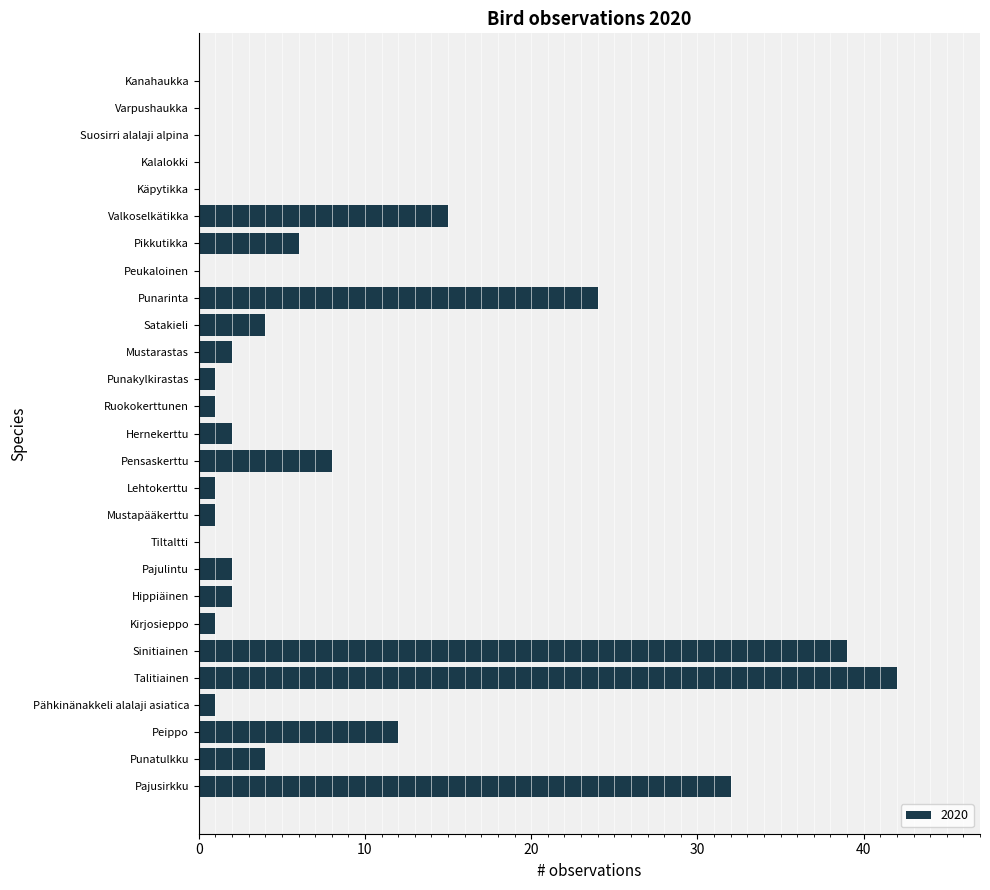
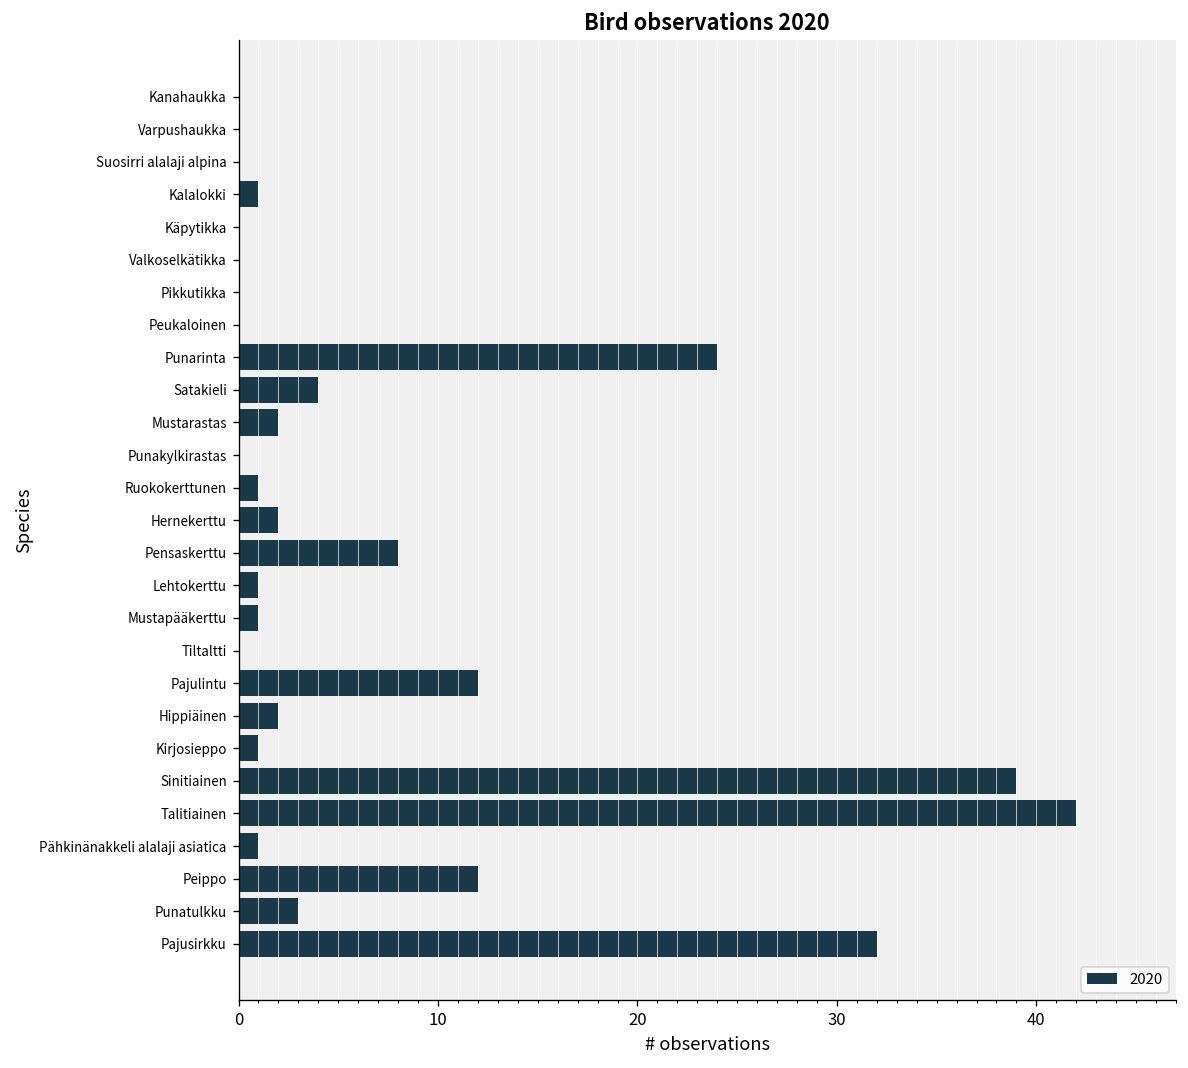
  {
    "Kanahaukka": 0,
    "Varpushaukka": 0,
    "Suosirri alalaji alpina": 0,
-   "Kalalokki": 0,
+   "Kalalokki": 1,
    "Käpytikka": 0,
-   "Valkoselkätikka": 15,
-   "Pikkutikka": 6,
+   "Valkoselkätikka": 0,
+   "Pikkutikka": 0,
    "Peukaloinen": 0,
    "Punarinta": 24,
    "Satakieli": 4,
    "Mustarastas": 2,
-   "Punakylkirastas": 1,
+   "Punakylkirastas": 0,
    "Ruokokerttunen": 1,
    "Hernekerttu": 2,
    "Pensaskerttu": 8,
    "Lehtokerttu": 1,
    "Mustapääkerttu": 1,
    "Tiltaltti": 0,
-   "Pajulintu": 2,
+   "Pajulintu": 12,
    "Hippiäinen": 2,
    "Kirjosieppo": 1,
    "Sinitiainen": 39,
    "Talitiainen": 42,
    "Pähkinänakkeli alalaji asiatica": 1,
    "Peippo": 12,
-   "Punatulkku": 4,
+   "Punatulkku": 3,
    "Pajusirkku": 32
  }
